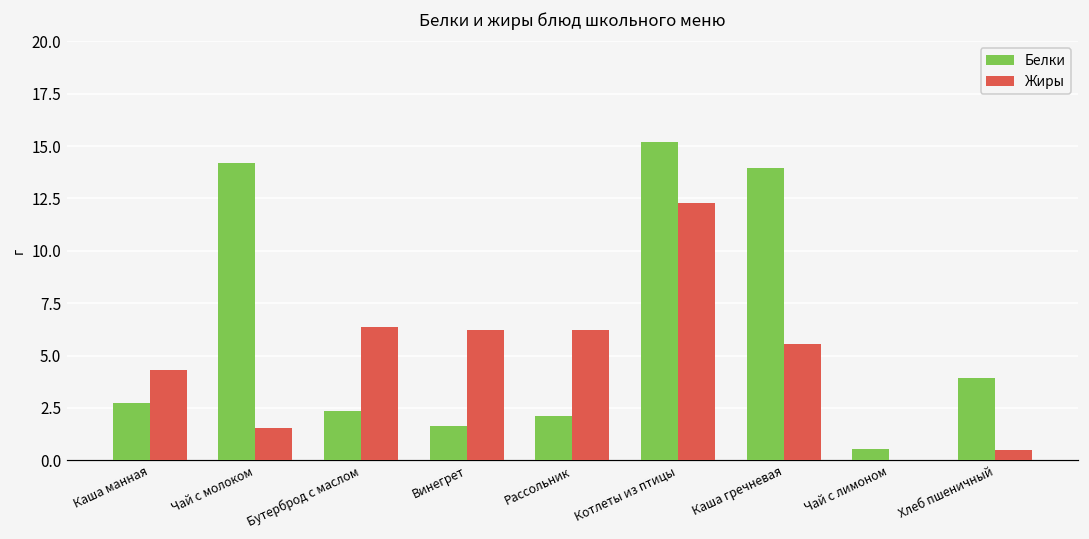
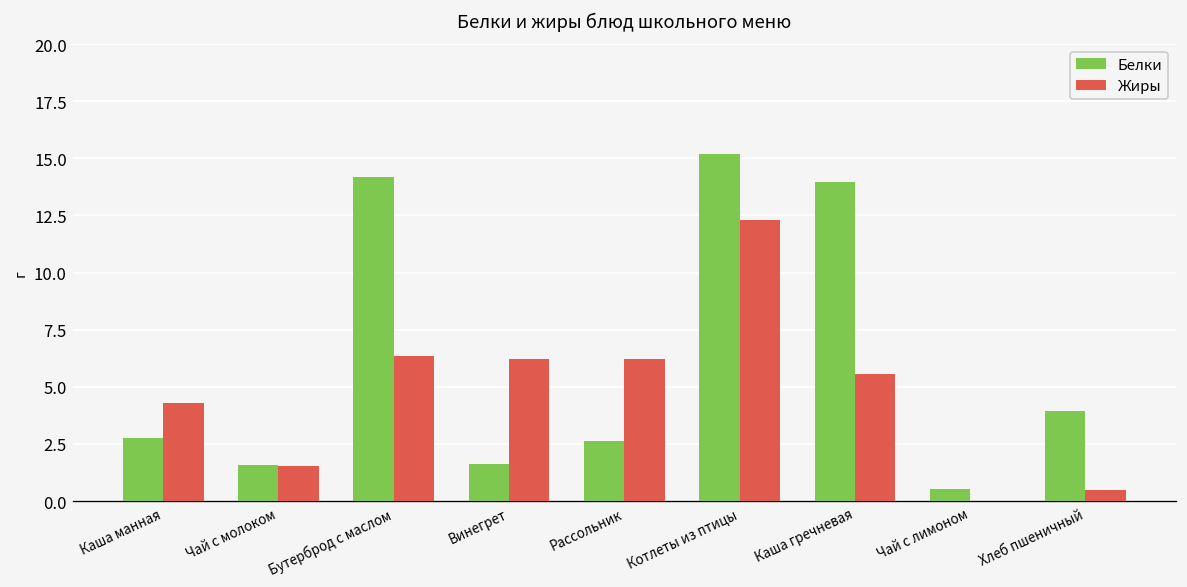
  {
    "Белки": {
      "Каша манная": 2.8,
-     "Чай с молоком": 14.2,
-     "Бутерброд с маслом": 2.4,
+     "Чай с молоком": 1.6,
+     "Бутерброд с маслом": 14.2,
      "Винегрет": 1.6,
-     "Рассольник": 2.1,
+     "Рассольник": 2.6,
      "Котлеты из птицы": 15.2,
      "Каша гречневая": 14.0,
      "Чай с лимоном": 0.5,
      "Хлеб пшеничный": 4.0
    },
    "Жиры": {
      "Каша манная": 4.3,
      "Чай с молоком": 1.5,
      "Бутерброд с маслом": 6.4,
      "Винегрет": 6.2,
      "Рассольник": 6.2,
      "Котлеты из птицы": 12.3,
      "Каша гречневая": 5.6,
      "Чай с лимоном": 0.0,
      "Хлеб пшеничный": 0.5
    }
  }
